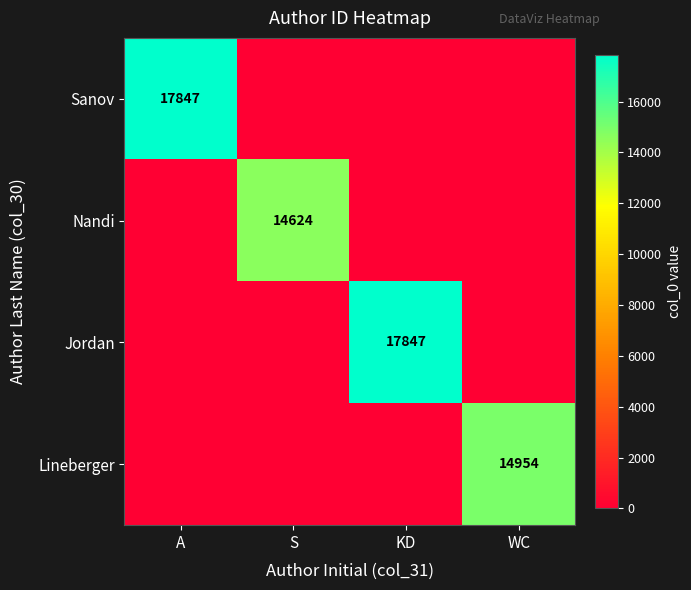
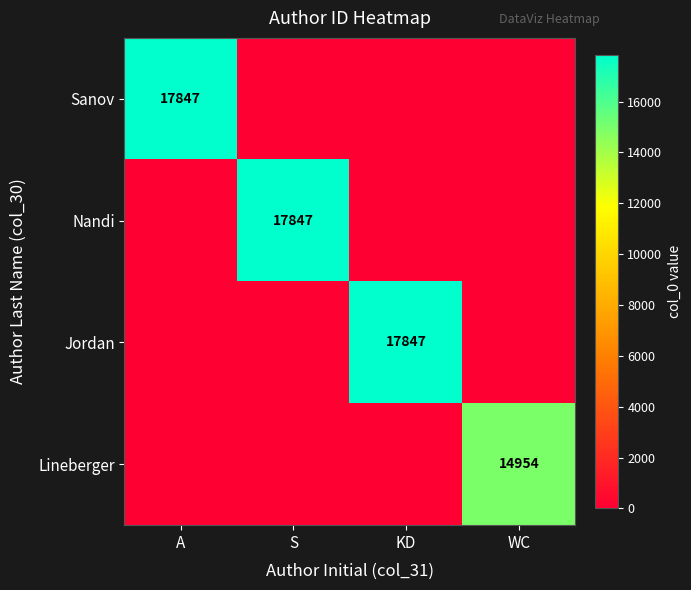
  {
    "Sanov": {
      "A": 17847
    },
    "Nandi": {
-     "S": 14624
+     "S": 17847
    },
    "Jordan": {
      "KD": 17847
    },
    "Lineberger": {
      "WC": 14954
    }
  }
